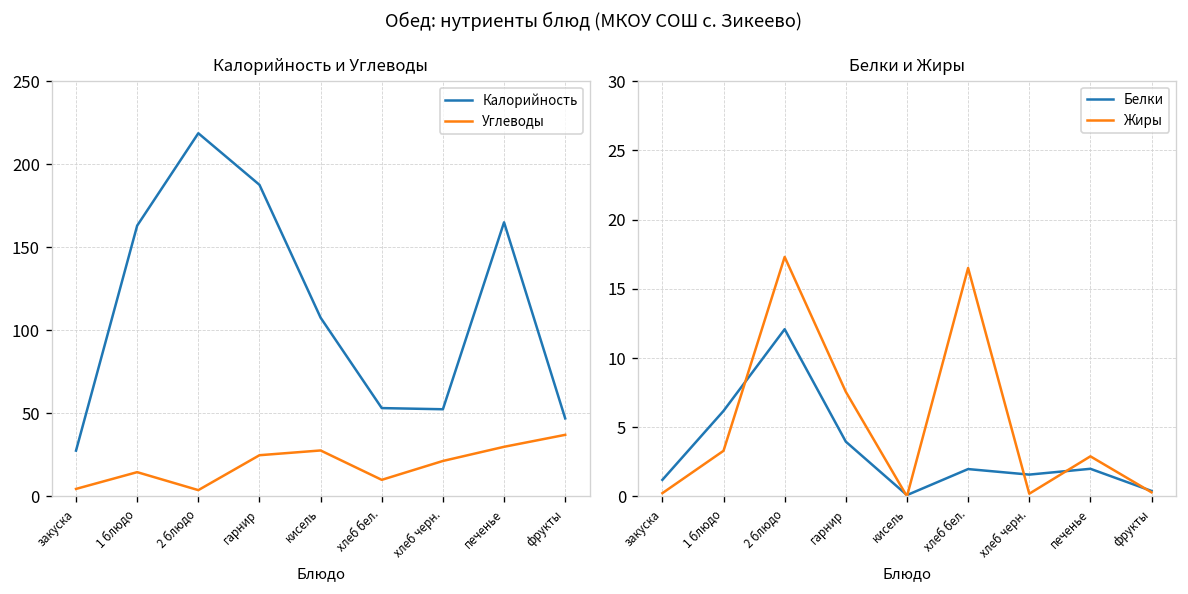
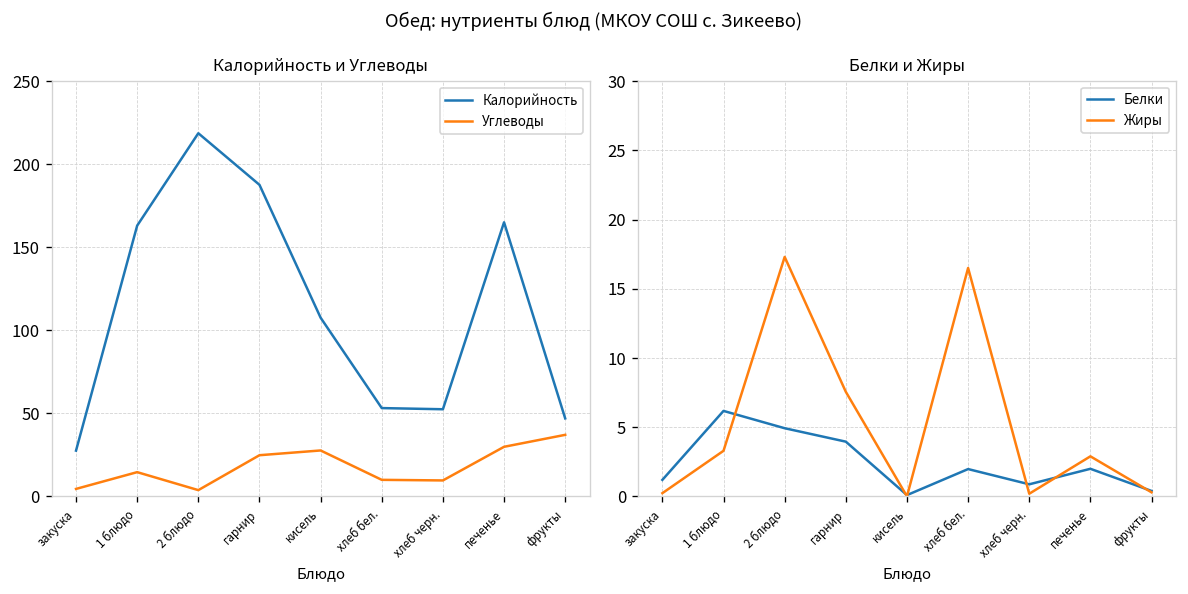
  {
    "Калорийность и Углеводы": {
      "Калорийность": {
        "закуска": 28,
        "1 блюдо": 163,
        "2 блюдо": 219,
        "гарнир": 188,
        "кисель": 108,
        "хлеб бел.": 53,
        "хлеб черн.": 53,
        "печенье": 165,
        "фрукты": 47
      },
      "Углеводы": {
        "закуска": 5,
        "1 блюдо": 15,
        "2 блюдо": 4,
        "гарнир": 25,
        "кисель": 28,
        "хлеб бел.": 10,
-       "хлеб черн.": 21,
+       "хлеб черн.": 10,
        "печенье": 30,
        "фрукты": 37
      }
    },
    "Белки и Жиры": {
      "Белки": {
        "закуска": 1.2,
        "1 блюдо": 6.2,
-       "2 блюдо": 12.1,
+       "2 блюдо": 4.9,
        "гарнир": 4.0,
        "хлеб бел.": 2.0,
-       "хлеб черн.": 1.6,
+       "хлеб черн.": 0.9,
        "печенье": 2.0
      },
      "Жиры": {
        "закуска": 0.2,
        "1 блюдо": 3.3,
        "2 блюдо": 17.3,
        "гарнир": 7.6,
        "хлеб бел.": 16.5,
        "хлеб черн.": 0.2,
        "печенье": 2.9
      }
    }
  }
